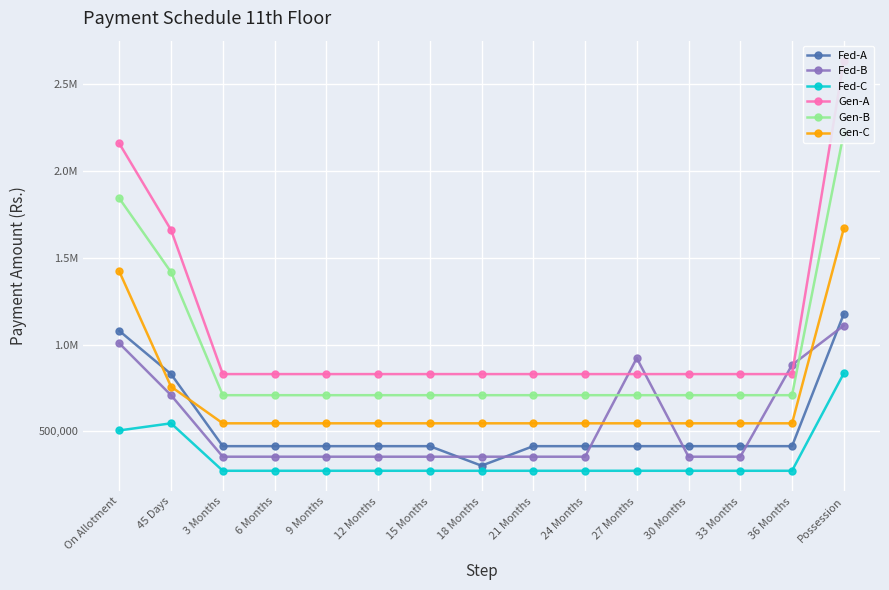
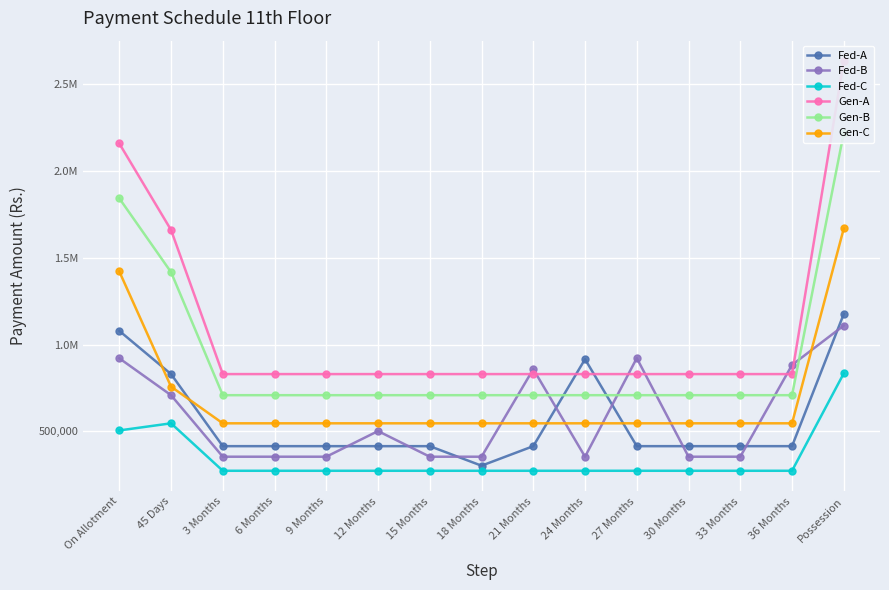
  {
    "Fed-A": {
      "On Allotment": "1,080,000",
      "45 Days": "830,000",
      "3 Months": "420,000",
      "6 Months": "420,000",
      "9 Months": "420,000",
      "12 Months": "420,000",
      "15 Months": "420,000",
      "18 Months": "300,000",
      "21 Months": "420,000",
-     "24 Months": "420,000",
+     "24 Months": "920,000",
      "27 Months": "420,000",
      "30 Months": "420,000",
      "33 Months": "420,000",
      "36 Months": "420,000",
      "Possession": "1,180,000"
    },
    "Fed-B": {
-     "On Allotment": "1,010,000",
+     "On Allotment": "920,000",
      "45 Days": "710,000",
      "3 Months": "350,000",
      "6 Months": "350,000",
      "9 Months": "350,000",
-     "12 Months": "350,000",
+     "12 Months": "500,000",
      "15 Months": "350,000",
      "18 Months": "350,000",
-     "21 Months": "350,000",
+     "21 Months": "860,000",
      "24 Months": "350,000",
      "27 Months": "920,000",
      "30 Months": "350,000",
      "33 Months": "350,000",
      "36 Months": "880,000",
      "Possession": "1,110,000"
    },
    "Fed-C": {
      "On Allotment": "510,000",
      "45 Days": "550,000",
      "3 Months": "270,000",
      "6 Months": "270,000",
      "9 Months": "270,000",
      "12 Months": "270,000",
      "15 Months": "270,000",
      "18 Months": "270,000",
      "21 Months": "270,000",
      "24 Months": "270,000",
      "27 Months": "270,000",
      "30 Months": "270,000",
      "33 Months": "270,000",
      "36 Months": "270,000",
      "Possession": "830,000"
    },
    "Gen-A": {
      "On Allotment": "2,160,000",
      "45 Days": "1,660,000",
      "3 Months": "830,000",
      "6 Months": "830,000",
      "9 Months": "830,000",
      "12 Months": "830,000",
      "15 Months": "830,000",
      "18 Months": "830,000",
      "21 Months": "830,000",
      "24 Months": "830,000",
      "27 Months": "830,000",
      "30 Months": "830,000",
      "33 Months": "830,000",
      "36 Months": "830,000"
    },
    "Gen-B": {
      "On Allotment": "1,840,000",
      "45 Days": "1,420,000",
      "3 Months": "710,000",
      "6 Months": "710,000",
      "9 Months": "710,000",
      "12 Months": "710,000",
      "15 Months": "710,000",
      "18 Months": "710,000",
      "21 Months": "710,000",
      "24 Months": "710,000",
      "27 Months": "710,000",
      "30 Months": "710,000",
      "33 Months": "710,000",
      "36 Months": "710,000"
    },
    "Gen-C": {
      "On Allotment": "1,420,000",
      "45 Days": "760,000",
      "3 Months": "550,000",
      "6 Months": "550,000",
      "9 Months": "550,000",
      "12 Months": "550,000",
      "15 Months": "550,000",
      "18 Months": "550,000",
      "21 Months": "550,000",
      "24 Months": "550,000",
      "27 Months": "550,000",
      "30 Months": "550,000",
      "33 Months": "550,000",
      "36 Months": "550,000",
      "Possession": "1,670,000"
    }
  }
